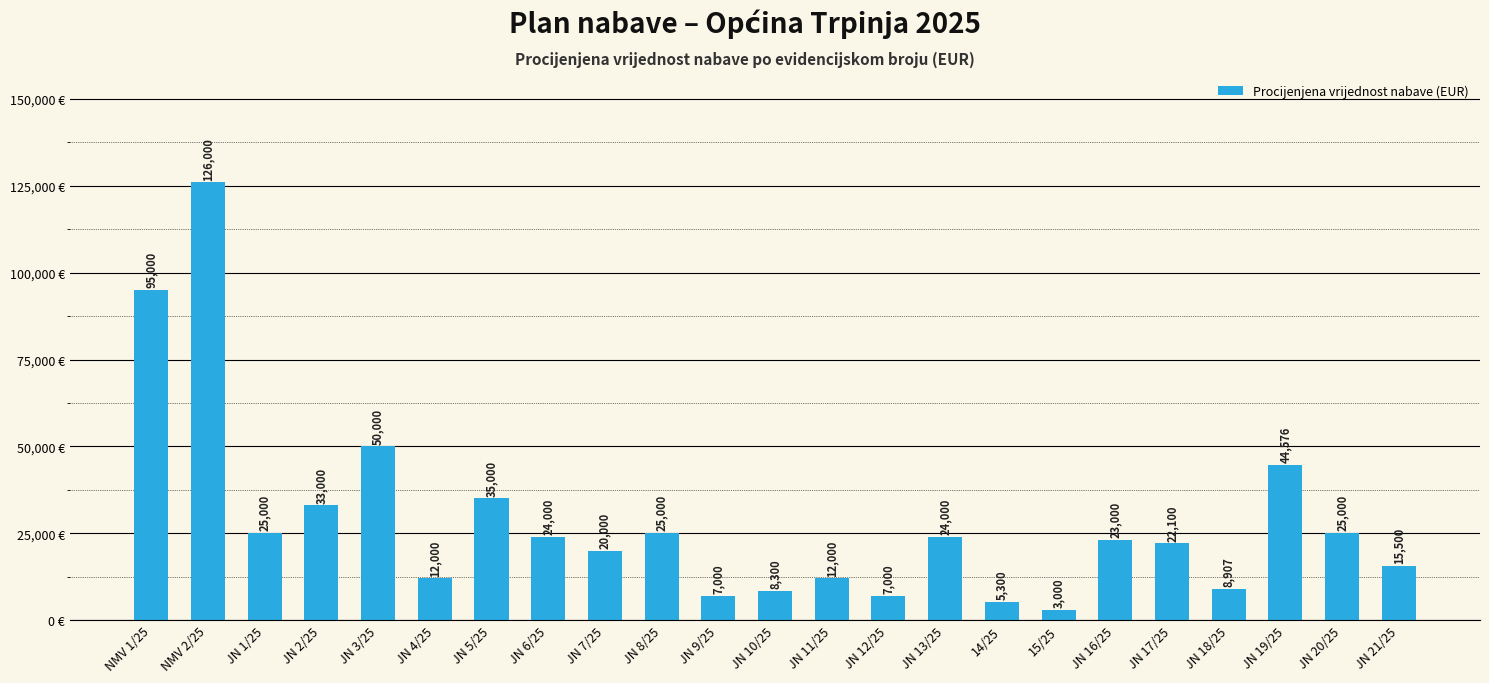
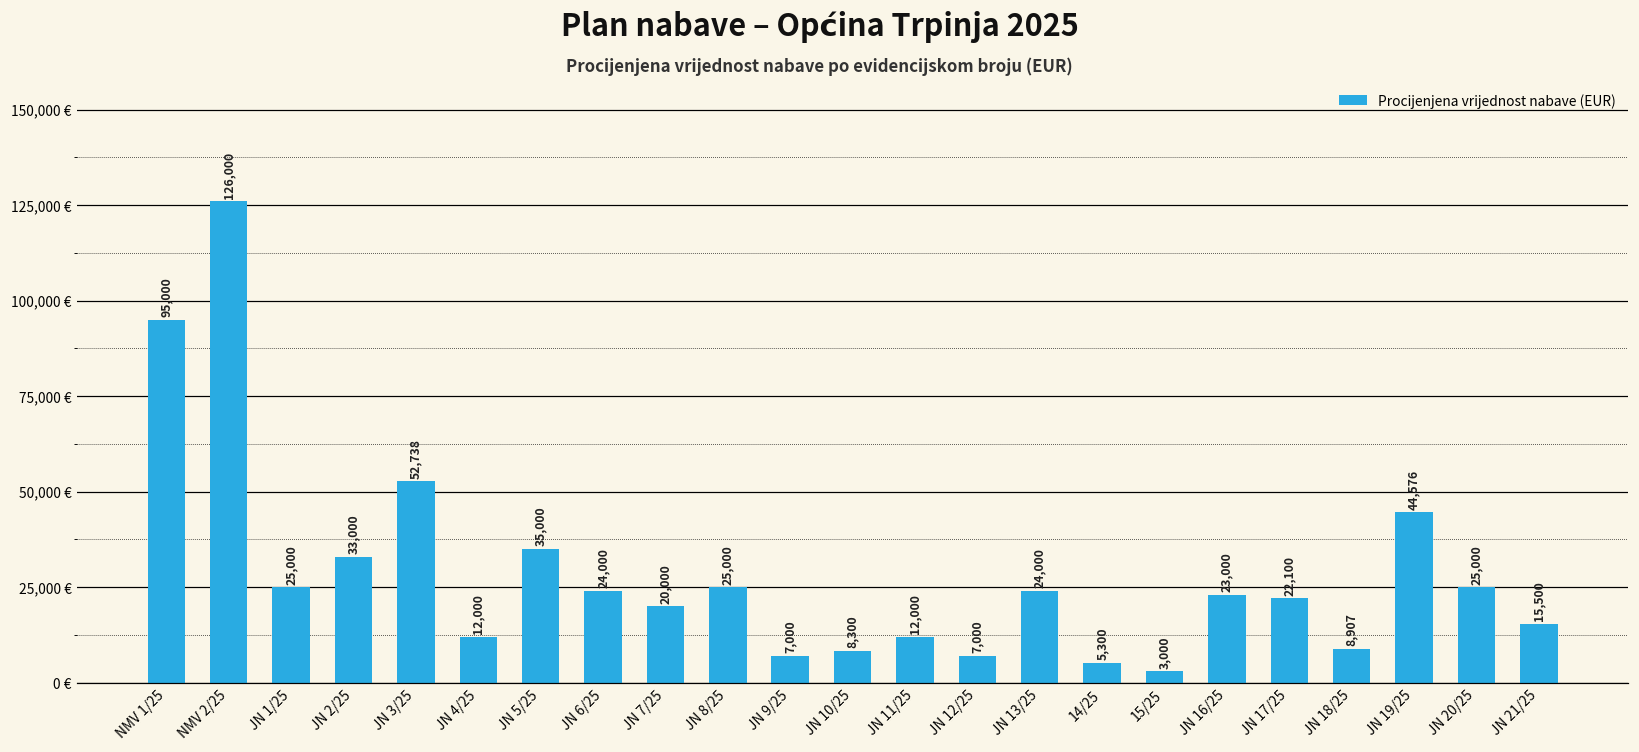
  {
    "NMV 1/25": "95,000",
    "NMV 2/25": "126,000",
    "JN 1/25": "25,000",
    "JN 2/25": "33,000",
-   "JN 3/25": "50,000",
+   "JN 3/25": "52,738",
    "JN 4/25": "12,000",
    "JN 5/25": "35,000",
    "JN 6/25": "24,000",
    "JN 7/25": "20,000",
    "JN 8/25": "25,000",
    "JN 9/25": "7,000",
    "JN 10/25": "8,300",
    "JN 11/25": "12,000",
    "JN 12/25": "7,000",
    "JN 13/25": "24,000",
    "14/25": "5,300",
    "15/25": "3,000",
    "JN 16/25": "23,000",
    "JN 17/25": "22,100",
    "JN 18/25": "8,907",
    "JN 20/25": "25,000",
    "JN 21/25": "15,500"
  }
